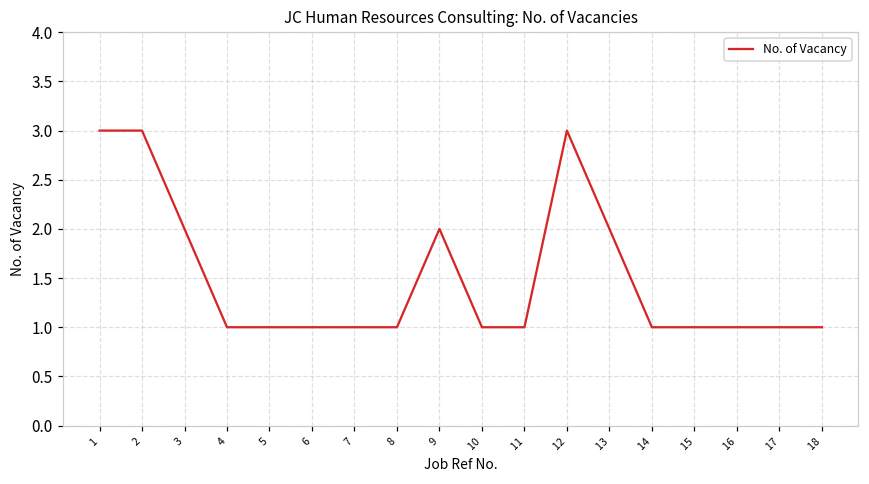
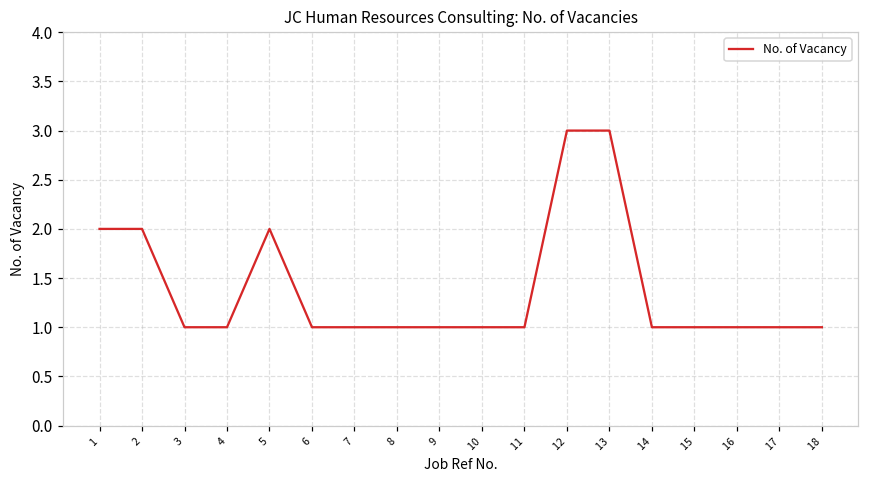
  {
-   "1": 3,
-   "2": 3,
-   "3": 2,
+   "1": 2,
+   "2": 2,
+   "3": 1,
    "4": 1,
-   "5": 1,
+   "5": 2,
    "6": 1,
    "7": 1,
    "8": 1,
-   "9": 2,
+   "9": 1,
    "10": 1,
    "11": 1,
    "12": 3,
-   "13": 2,
+   "13": 3,
    "14": 1,
    "15": 1,
    "16": 1,
    "17": 1,
    "18": 1
  }
